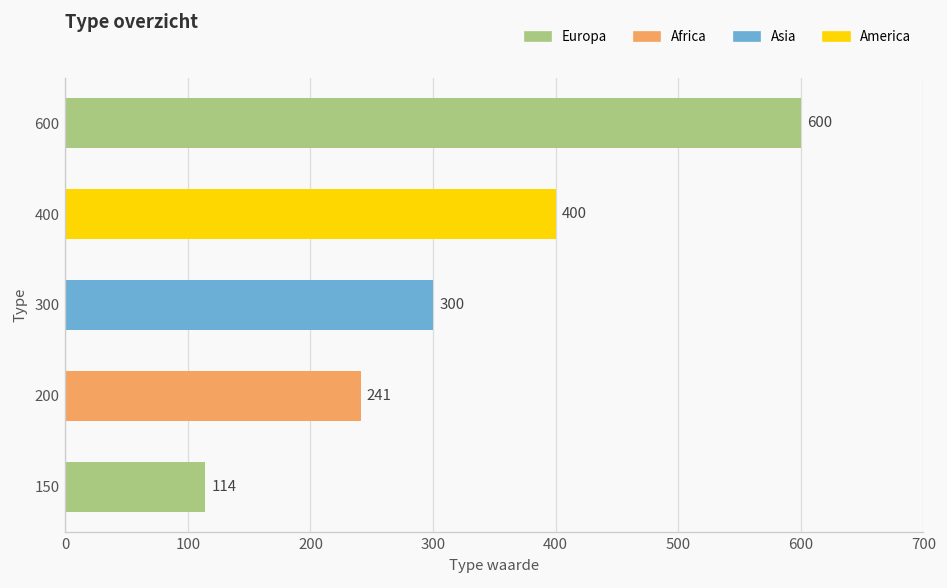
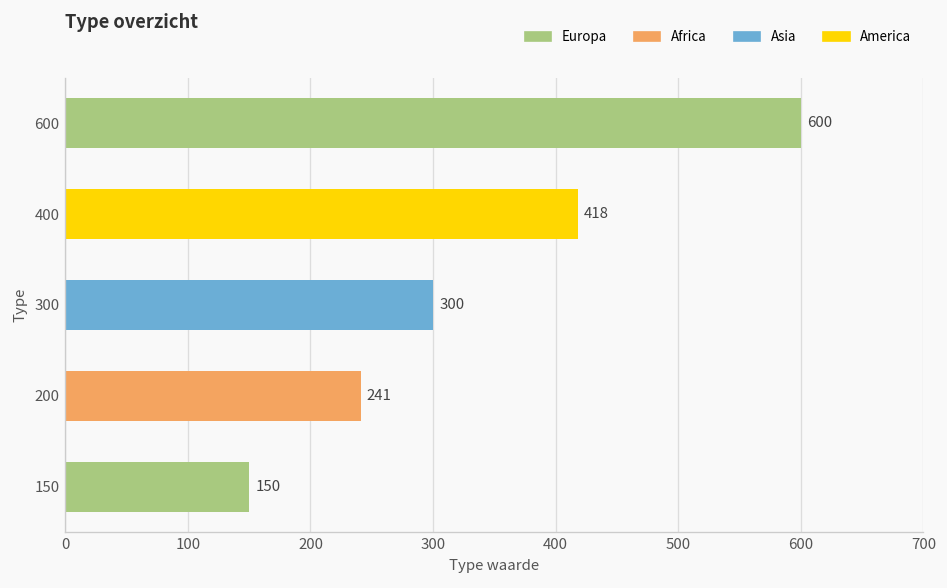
  {
    "600": 600,
-   "400": 400,
+   "400": 418,
    "300": 300,
    "200": 241,
-   "150": 114
+   "150": 150
  }
